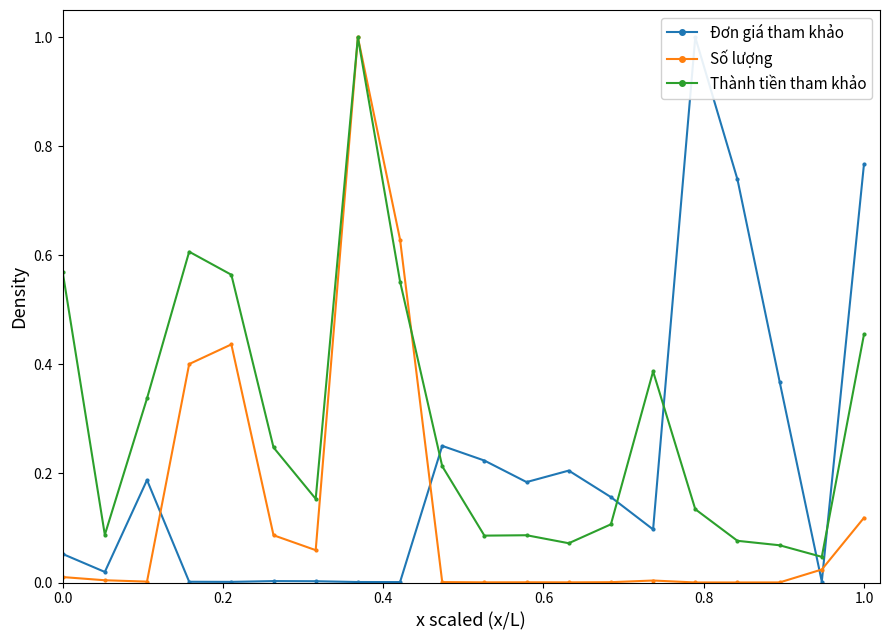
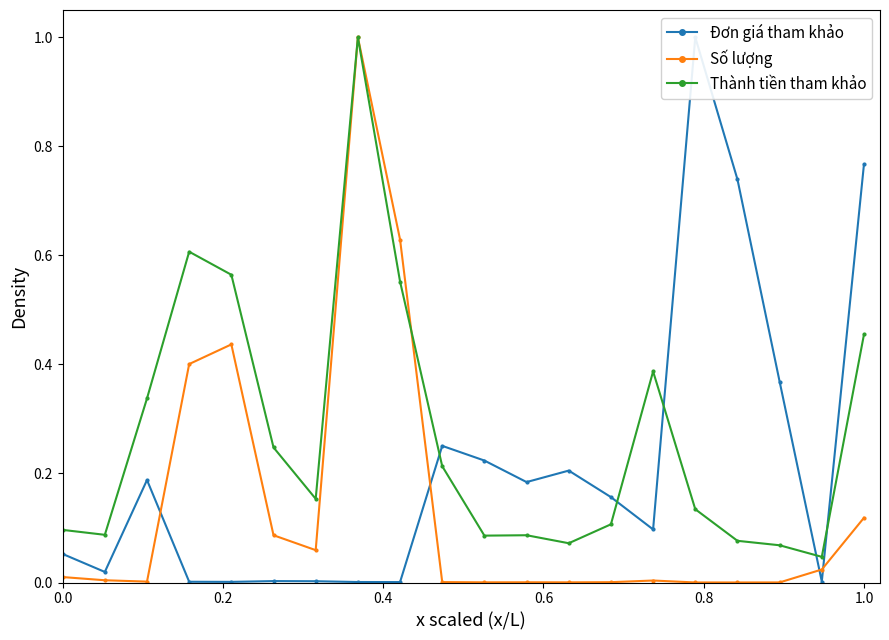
  {
    "Đơn giá tham khảo": {
      "0.0": 0.05,
      "1.0": 0.77
    },
    "Số lượng": {
      "0.0": 0.01,
      "1.0": 0.12
    },
    "Thành tiền tham khảo": {
-     "0.0": 0.57,
+     "0.0": 0.10,
      "1.0": 0.45
    }
  }
